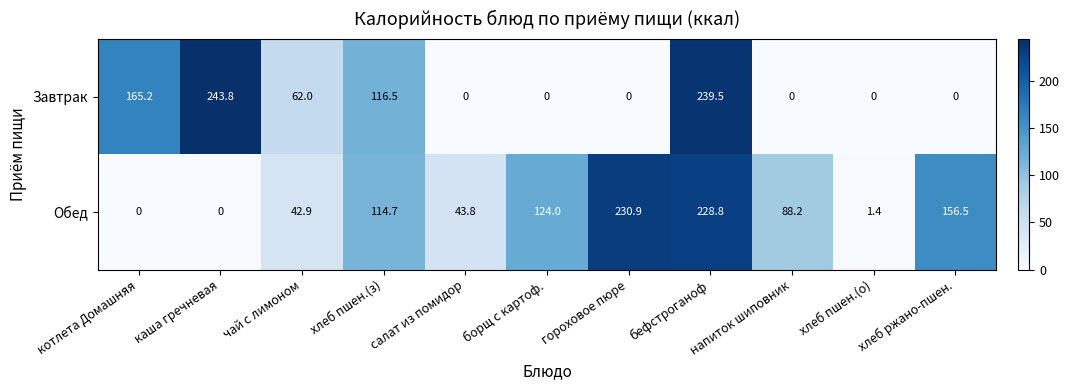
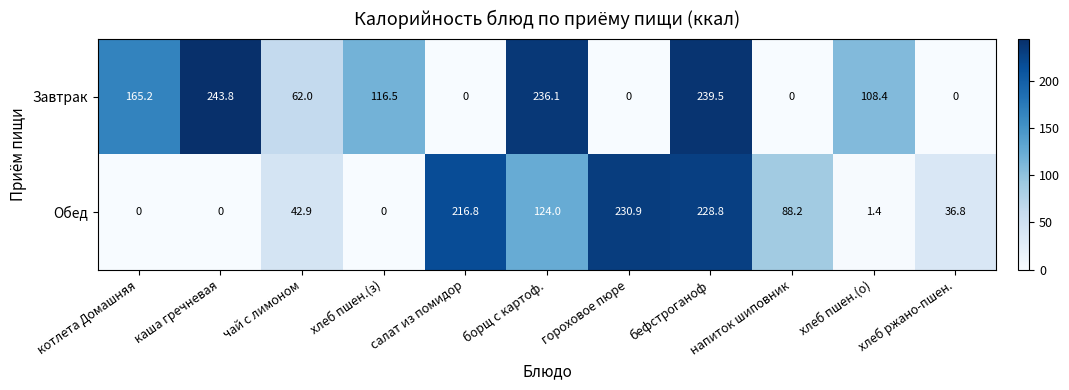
  {
    "Завтрак": {
      "котлета Домашняя": 165.2,
      "каша гречневая": 243.8,
      "чай с лимоном": 62.0,
      "хлеб пшен.(з)": 116.5,
      "салат из помидор": 0,
-     "борщ с картоф.": 0,
+     "борщ с картоф.": 236.1,
      "гороховое пюре": 0,
      "бефстроганоф": 239.5,
      "напиток шиповник": 0,
-     "хлеб пшен.(о)": 0,
+     "хлеб пшен.(о)": 108.4,
      "хлеб ржано-пшен.": 0
    },
    "Обед": {
      "котлета Домашняя": 0,
      "каша гречневая": 0,
      "чай с лимоном": 42.9,
-     "хлеб пшен.(з)": 114.7,
-     "салат из помидор": 43.8,
+     "хлеб пшен.(з)": 0,
+     "салат из помидор": 216.8,
      "борщ с картоф.": 124.0,
      "гороховое пюре": 230.9,
      "бефстроганоф": 228.8,
      "напиток шиповник": 88.2,
      "хлеб пшен.(о)": 1.4,
-     "хлеб ржано-пшен.": 156.5
+     "хлеб ржано-пшен.": 36.8
    }
  }
